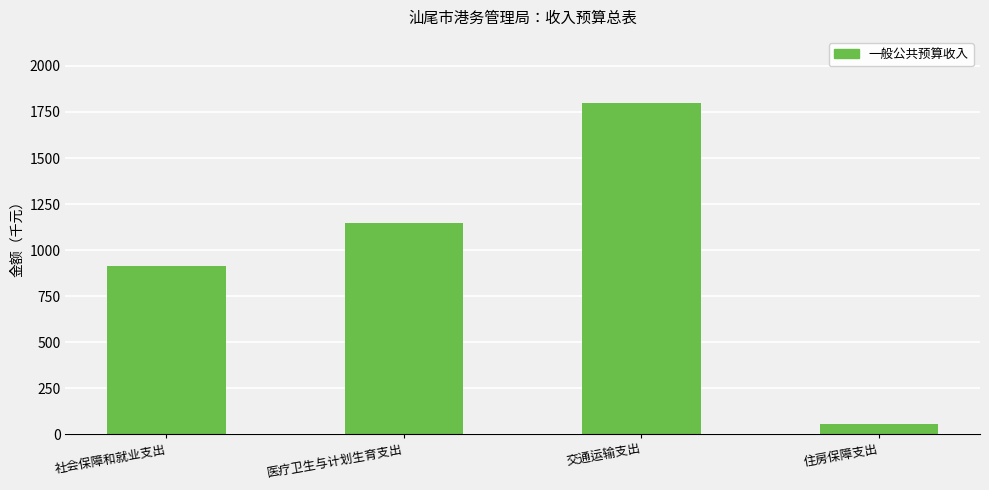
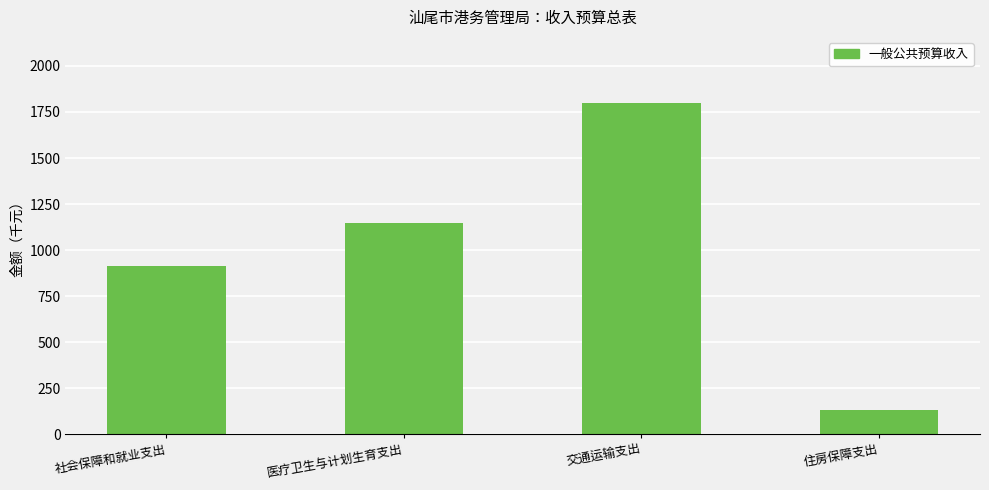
  {
    "社会保障和就业支出": 910,
    "医疗卫生与计划生育支出": 1150,
    "交通运输支出": 1800,
-   "住房保障支出": 50
+   "住房保障支出": 130
  }
